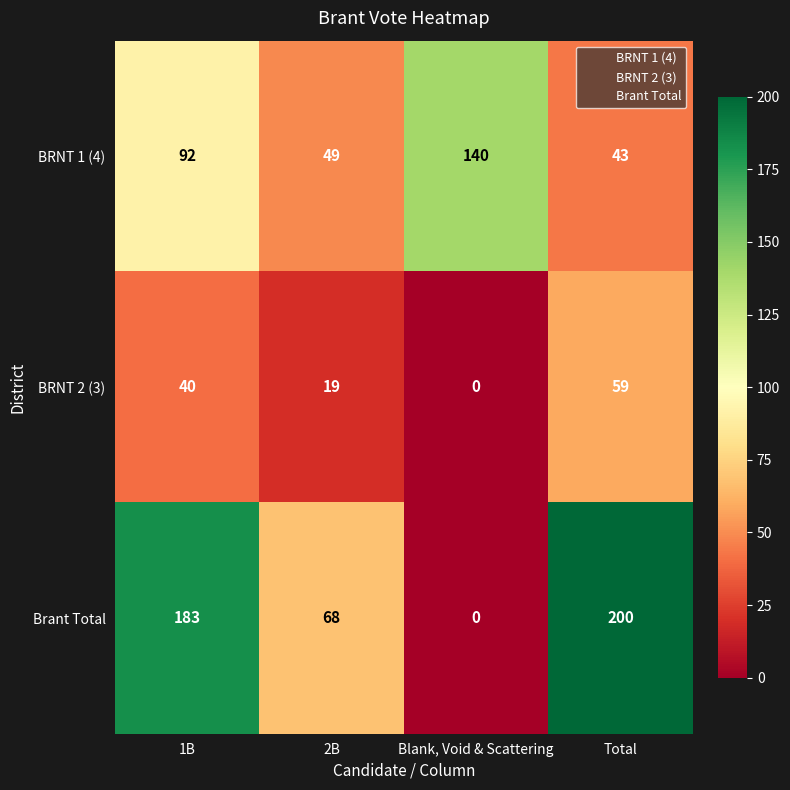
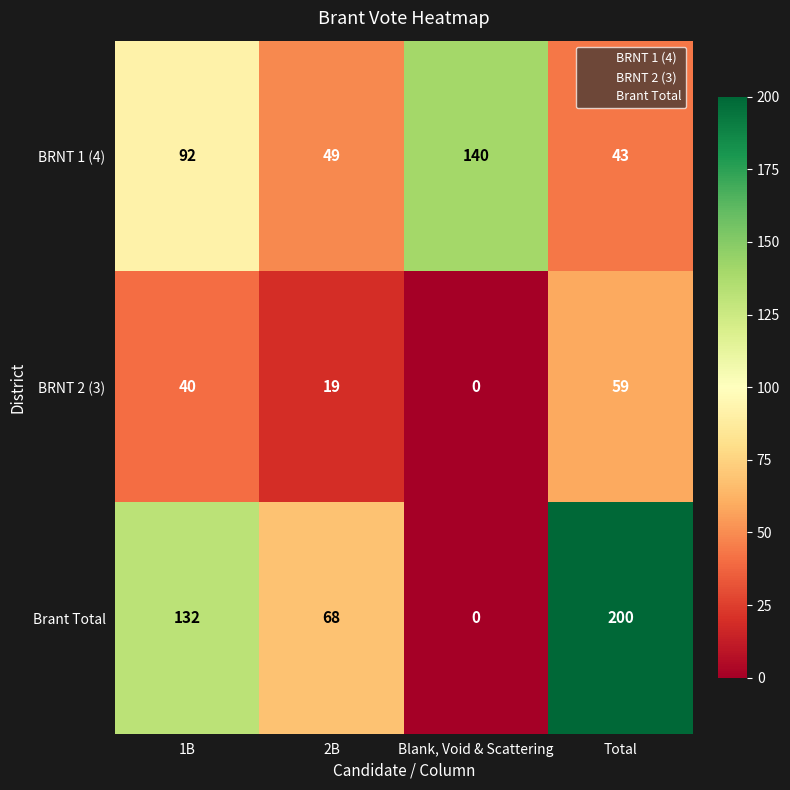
  {
    "Brant Total": {
-     "1B": 183
+     "1B": 132
    }
  }
